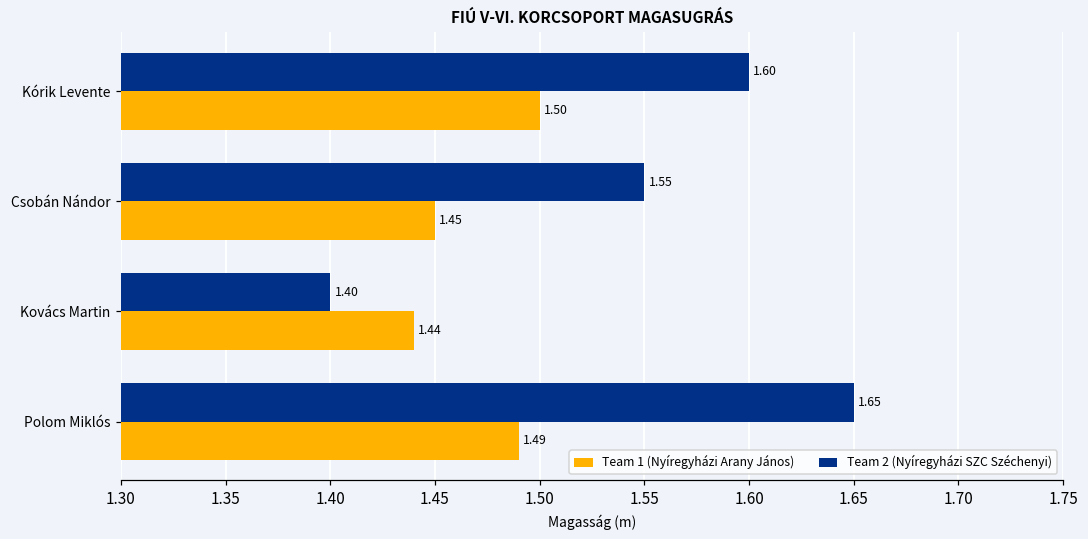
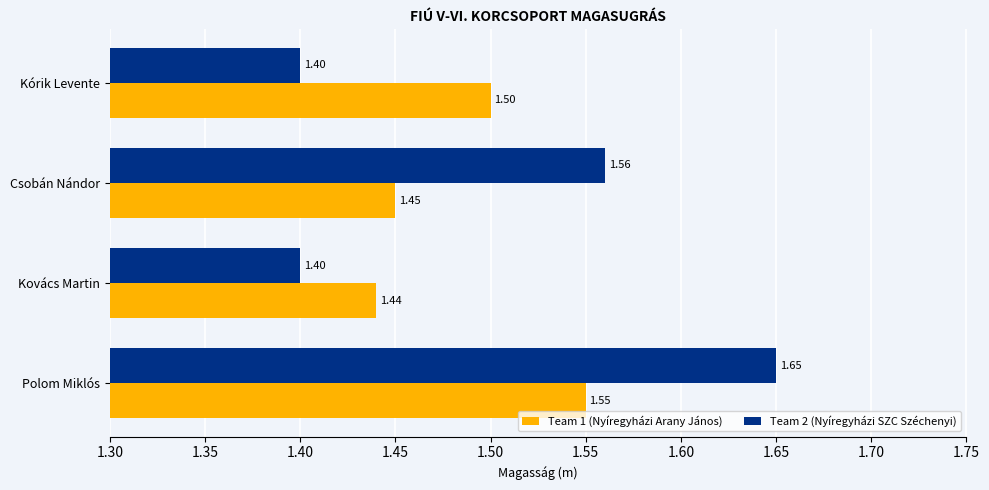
  {
    "Team 1 (Nyíregyházi Arany János)": {
      "Kórik Levente": 1.50,
      "Csobán Nándor": 1.45,
      "Kovács Martin": 1.44,
-     "Polom Miklós": 1.49
+     "Polom Miklós": 1.55
    },
    "Team 2 (Nyíregyházi SZC Széchenyi)": {
-     "Kórik Levente": 1.60,
-     "Csobán Nándor": 1.55,
+     "Kórik Levente": 1.40,
+     "Csobán Nándor": 1.56,
      "Kovács Martin": 1.40,
      "Polom Miklós": 1.65
    }
  }
